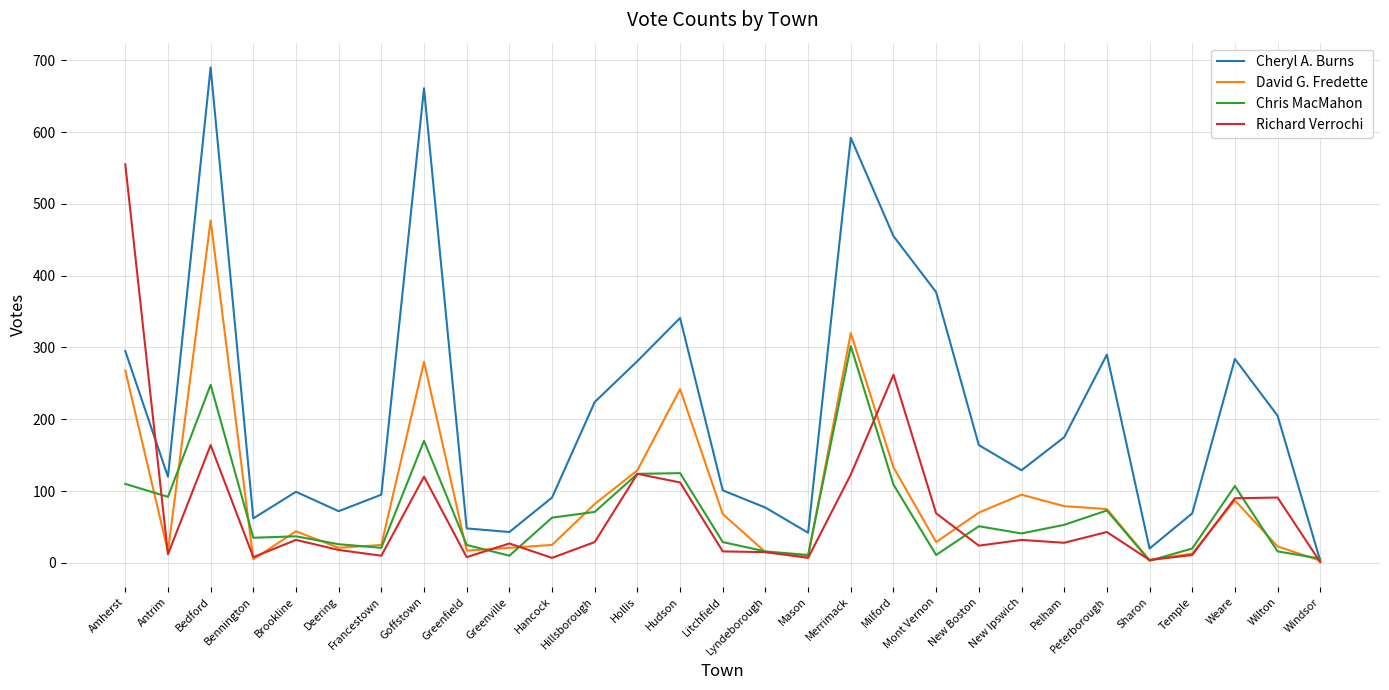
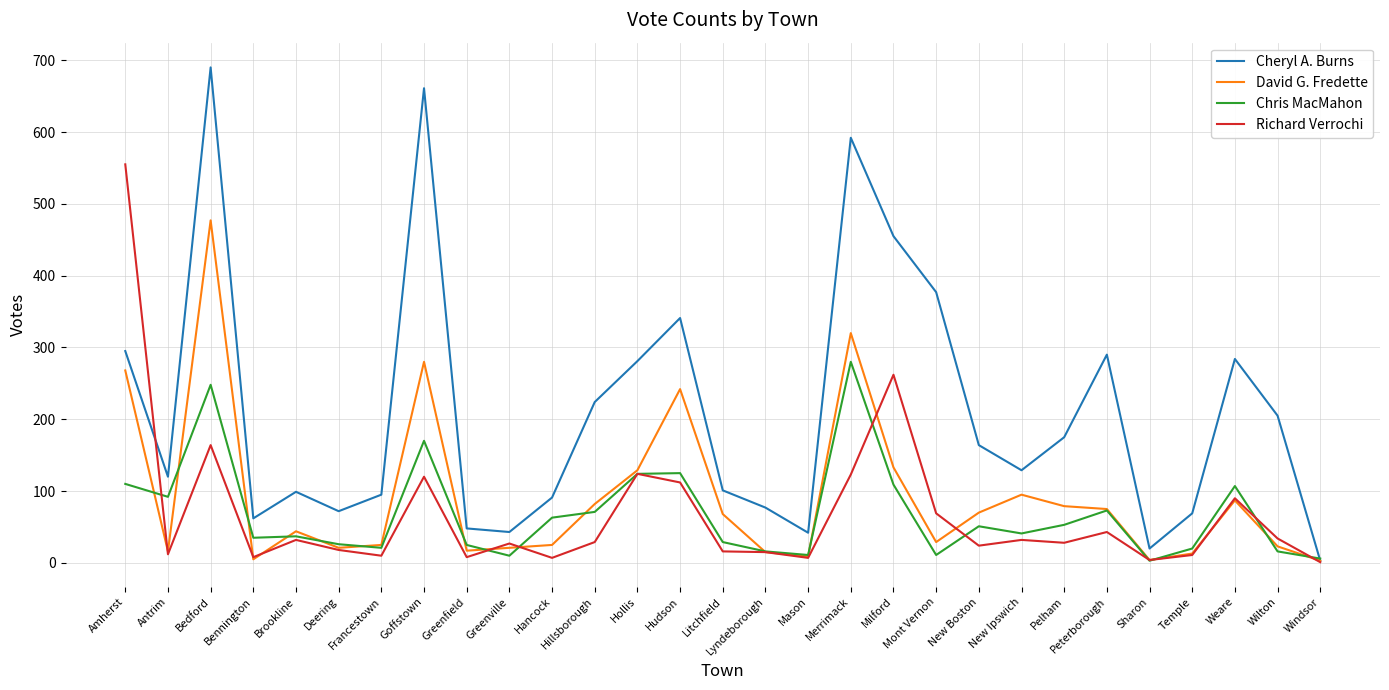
  {
    "Cheryl A. Burns": {
      "Amherst": 300,
      "Antrim": 120,
      "Bedford": 690,
      "Bennington": 60,
      "Brookline": 100,
      "Deering": 70,
      "Francestown": 100,
      "Goffstown": 660,
      "Greenfield": 50,
      "Greenville": 40,
      "Hancock": 90,
      "Hillsborough": 220,
      "Hollis": 280,
      "Hudson": 340,
      "Litchfield": 100,
      "Lyndeborough": 80,
      "Mason": 40,
      "Merrimack": 590,
      "Milford": 460,
      "Mont Vernon": 380,
      "New Boston": 160,
      "New Ipswich": 130,
      "Pelham": 180,
      "Peterborough": 290,
      "Sharon": 20,
      "Temple": 70,
      "Weare": 280,
      "Wilton": 210
    },
    "David G. Fredette": {
      "Amherst": 270,
      "Antrim": 20,
      "Bedford": 480,
      "Brookline": 40,
      "Francestown": 30,
      "Goffstown": 280,
      "Greenfield": 20,
      "Greenville": 20,
      "Hancock": 30,
      "Hillsborough": 80,
      "Hollis": 130,
      "Hudson": 240,
      "Litchfield": 70,
      "Merrimack": 320,
      "Milford": 130,
      "Mont Vernon": 30,
      "New Boston": 70,
      "New Ipswich": 100,
      "Pelham": 80,
      "Wilton": 20
    },
    "Chris MacMahon": {
      "Amherst": 110,
      "Antrim": 90,
      "Bedford": 250,
      "Bennington": 40,
      "Brookline": 40,
      "Deering": 30,
      "Francestown": 20,
      "Goffstown": 170,
      "Greenfield": 30,
      "Greenville": 10,
      "Hancock": 60,
      "Hillsborough": 70,
      "Hudson": 130,
      "Litchfield": 30,
-     "Merrimack": 300,
+     "Merrimack": 280,
      "Milford": 110,
      "Mont Vernon": 10,
      "New Boston": 50,
      "New Ipswich": 40,
      "Pelham": 50,
      "Temple": 20,
      "Weare": 110,
      "Wilton": 20
    },
    "Richard Verrochi": {
      "Amherst": 560,
      "Antrim": 10,
      "Bedford": 160,
      "Brookline": 30,
      "Francestown": 10,
      "Goffstown": 120,
      "Greenfield": 10,
      "Greenville": 30,
      "Hancock": 10,
      "Hillsborough": 30,
      "Hudson": 110,
      "Litchfield": 20,
      "Merrimack": 120,
      "Milford": 260,
      "Mont Vernon": 70,
      "New Boston": 20,
      "New Ipswich": 30,
      "Pelham": 30,
      "Peterborough": 40,
-     "Wilton": 90
+     "Wilton": 30
    }
  }
